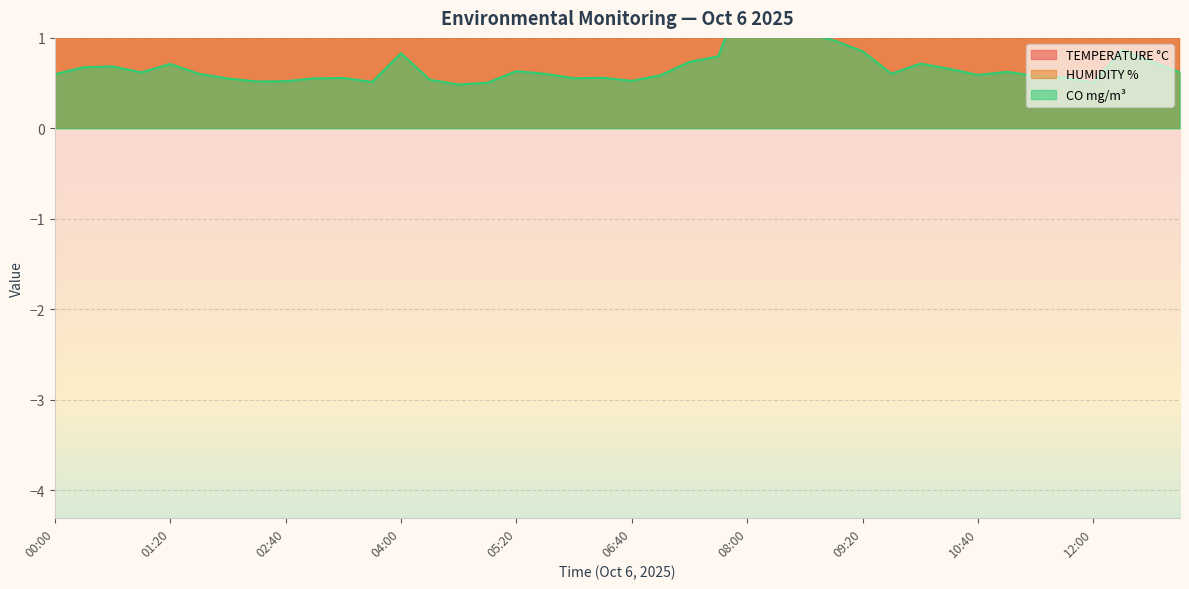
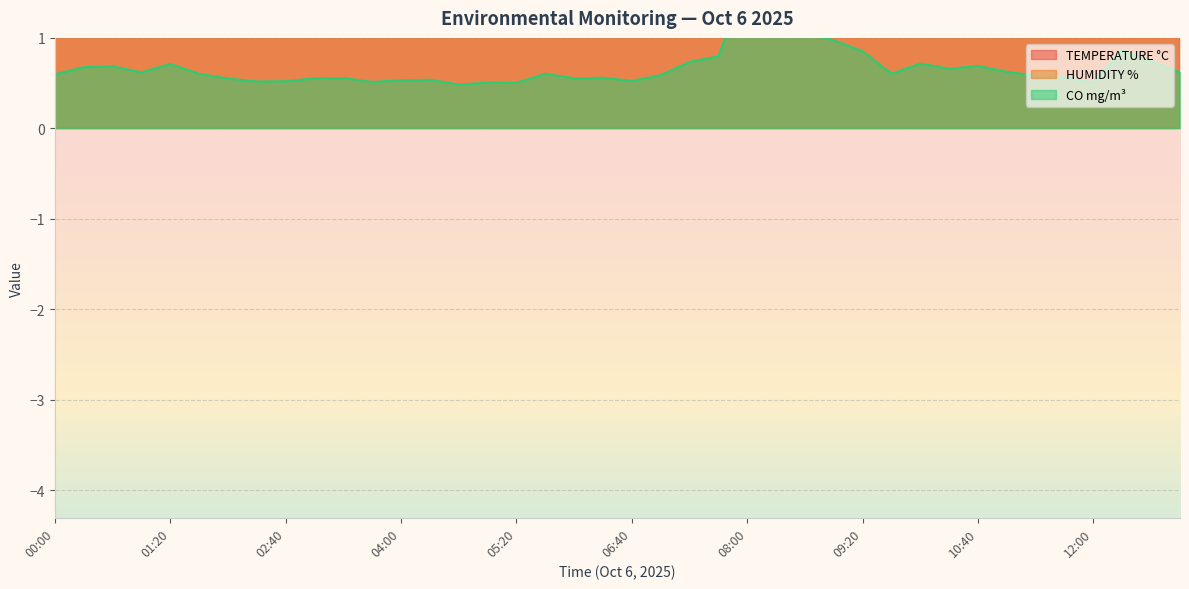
  {
    "CO mg/m³": {
      "00:00": 0.6,
      "01:20": 0.7,
      "02:40": 0.5,
-     "04:00": 0.8,
-     "05:20": 0.6,
+     "04:00": 0.5,
+     "05:20": 0.5,
      "06:40": 0.5,
      "09:20": 0.9,
-     "10:40": 0.6
+     "10:40": 0.7
    }
  }
